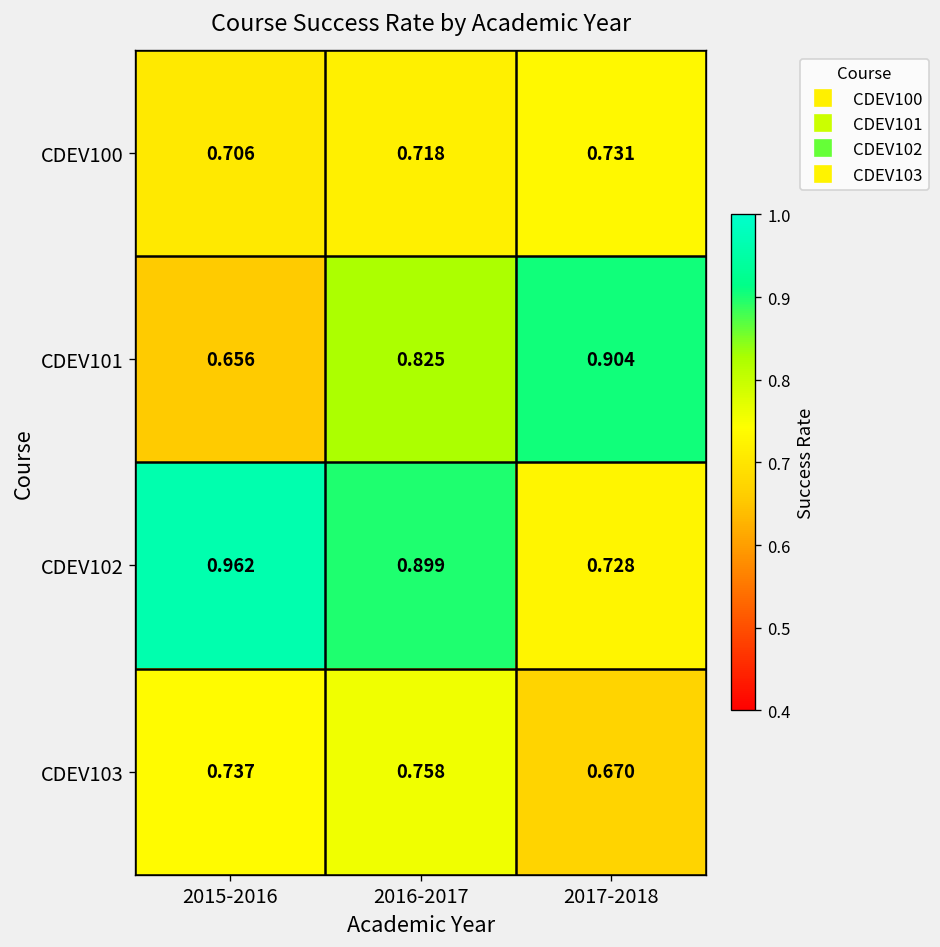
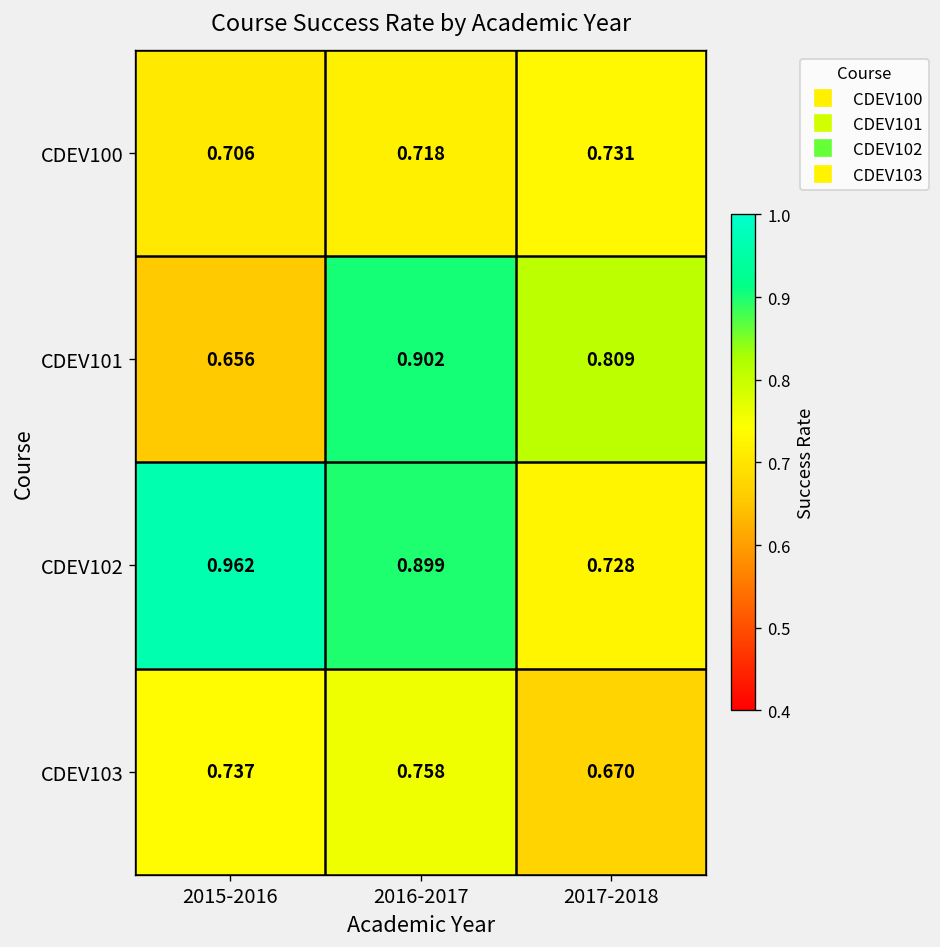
  {
    "CDEV100": {
      "2015-2016": 0.706,
      "2016-2017": 0.718,
      "2017-2018": 0.731
    },
    "CDEV101": {
      "2015-2016": 0.656,
-     "2016-2017": 0.825,
-     "2017-2018": 0.904
+     "2016-2017": 0.902,
+     "2017-2018": 0.809
    },
    "CDEV102": {
      "2015-2016": 0.962,
      "2016-2017": 0.899,
      "2017-2018": 0.728
    },
    "CDEV103": {
      "2015-2016": 0.737,
      "2016-2017": 0.758,
      "2017-2018": 0.670
    }
  }
